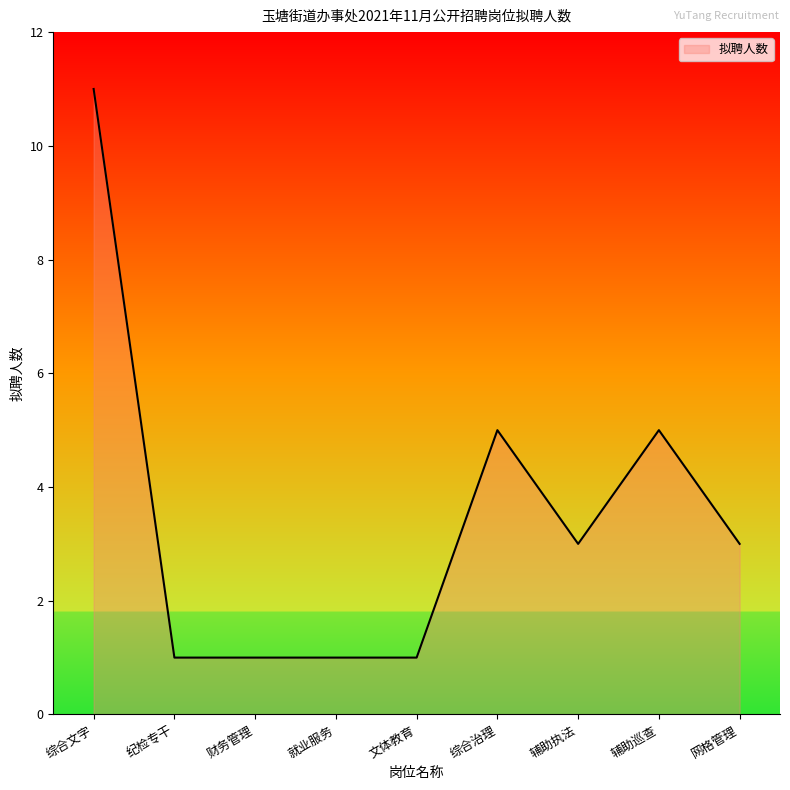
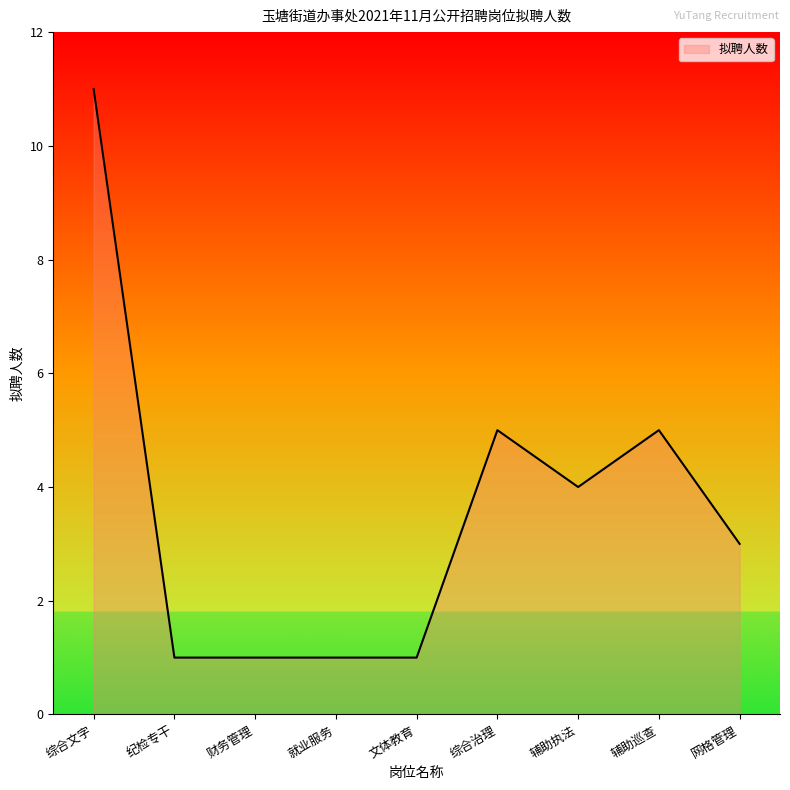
  {
    "综合文字": 11,
    "纪检专干": 1,
    "财务管理": 1,
    "就业服务": 1,
    "文体教育": 1,
    "综合治理": 5,
-   "辅助执法": 3,
+   "辅助执法": 4,
    "辅助巡查": 5,
    "网格管理": 3
  }
